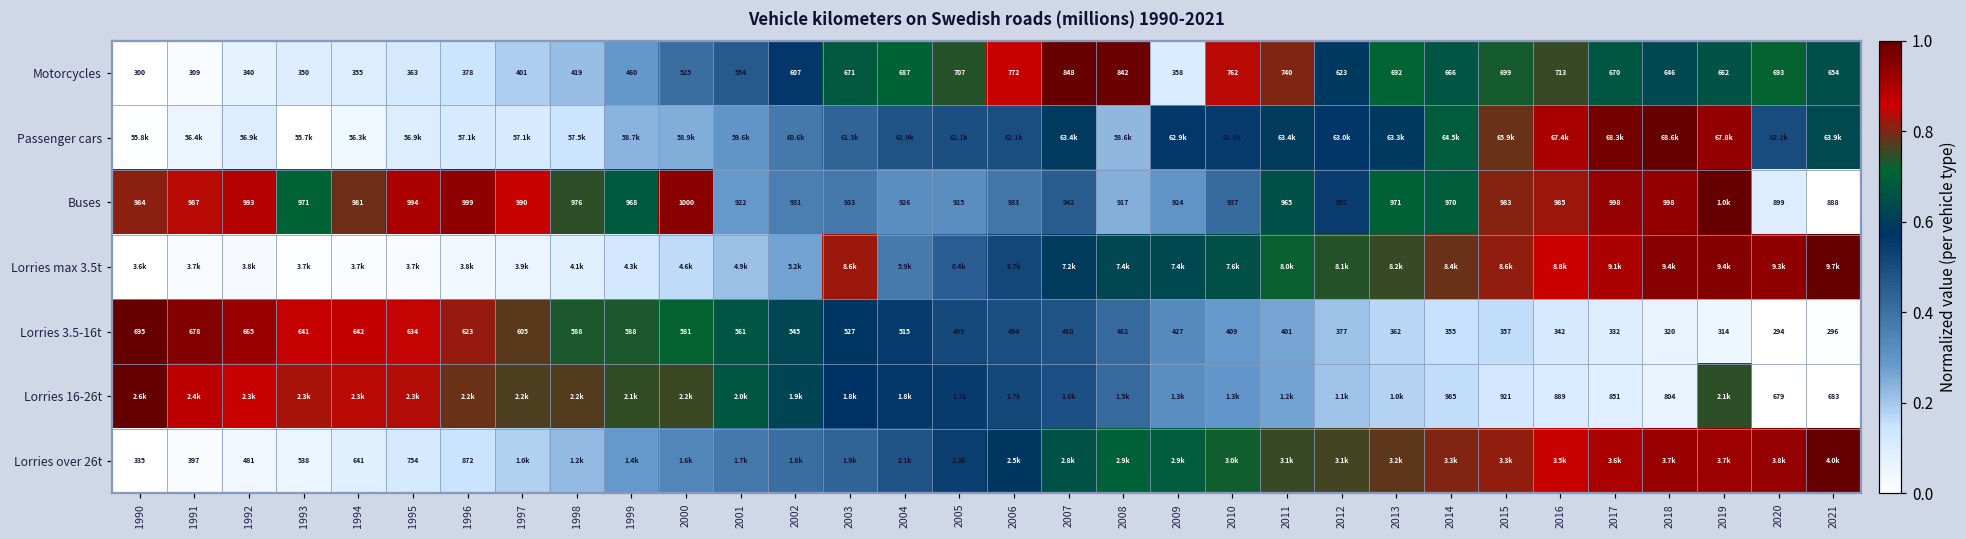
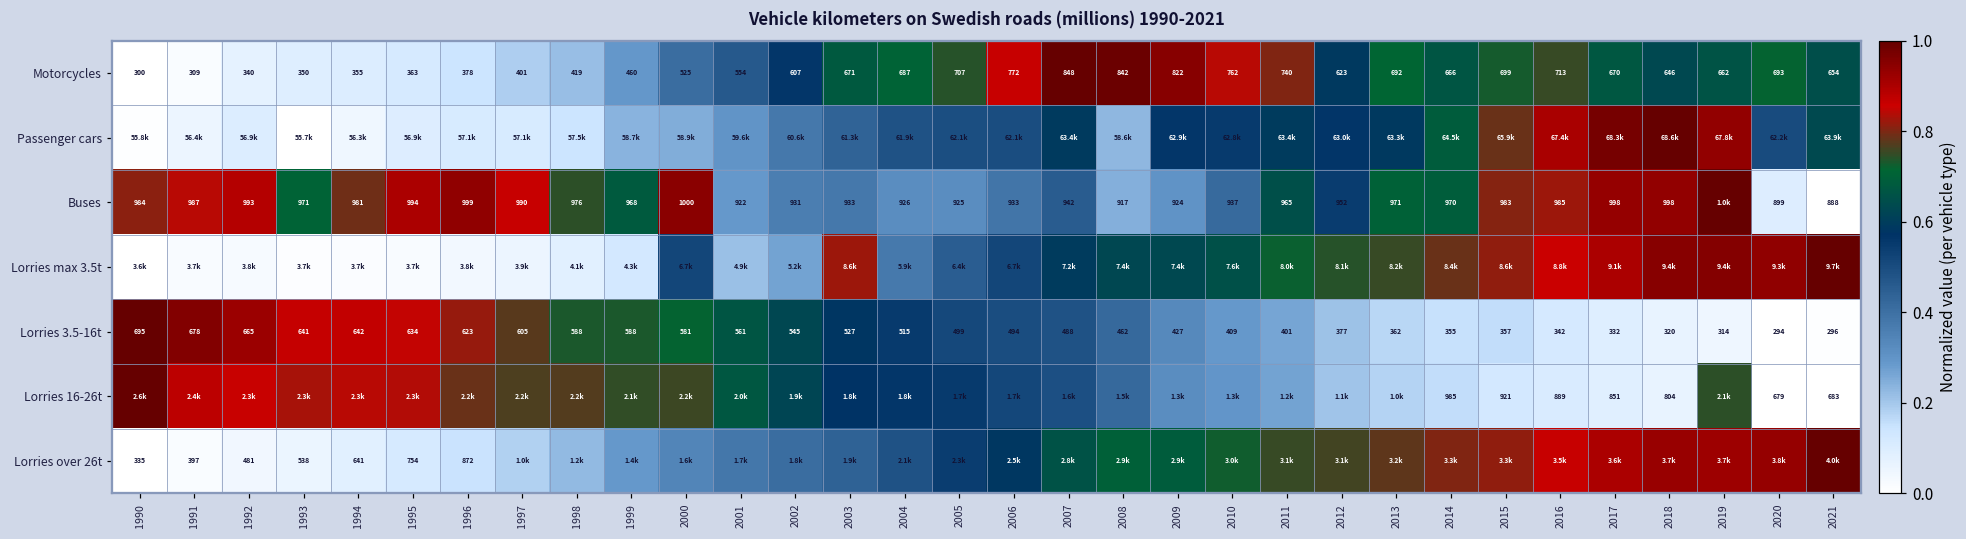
  {
    "Motorcycles": {
      "1990": "300",
      "1991": "309",
      "1992": "340",
      "1993": "350",
      "1994": "355",
      "1995": "363",
      "1996": "378",
      "1997": "401",
      "1998": "419",
      "1999": "460",
      "2000": "525",
      "2001": "554",
      "2002": "607",
      "2003": "671",
      "2004": "687",
      "2005": "707",
      "2006": "772",
      "2007": "848",
      "2008": "842",
-     "2009": "358",
+     "2009": "822",
      "2010": "762",
      "2011": "740",
      "2012": "623",
      "2013": "692",
      "2014": "666",
      "2015": "699",
      "2016": "713",
      "2017": "670",
      "2018": "646",
      "2019": "662",
      "2020": "693",
      "2021": "654"
    },
    "Lorries max 3.5t": {
      "1990": "3.6k",
      "1991": "3.7k",
      "1992": "3.8k",
      "1993": "3.7k",
      "1994": "3.7k",
      "1995": "3.7k",
      "1996": "3.8k",
      "1997": "3.9k",
      "1998": "4.1k",
      "1999": "4.3k",
-     "2000": "4.6k",
+     "2000": "6.7k",
      "2001": "4.9k",
      "2002": "5.2k",
      "2003": "8.6k",
      "2004": "5.9k",
      "2005": "6.4k",
      "2006": "6.7k",
      "2007": "7.2k",
      "2008": "7.4k",
      "2009": "7.4k",
      "2010": "7.6k",
      "2011": "8.0k",
      "2012": "8.1k",
      "2013": "8.2k",
      "2014": "8.4k",
      "2015": "8.6k",
      "2016": "8.8k",
      "2017": "9.1k",
      "2018": "9.4k",
      "2019": "9.4k",
      "2020": "9.3k",
      "2021": "9.7k"
    }
  }
